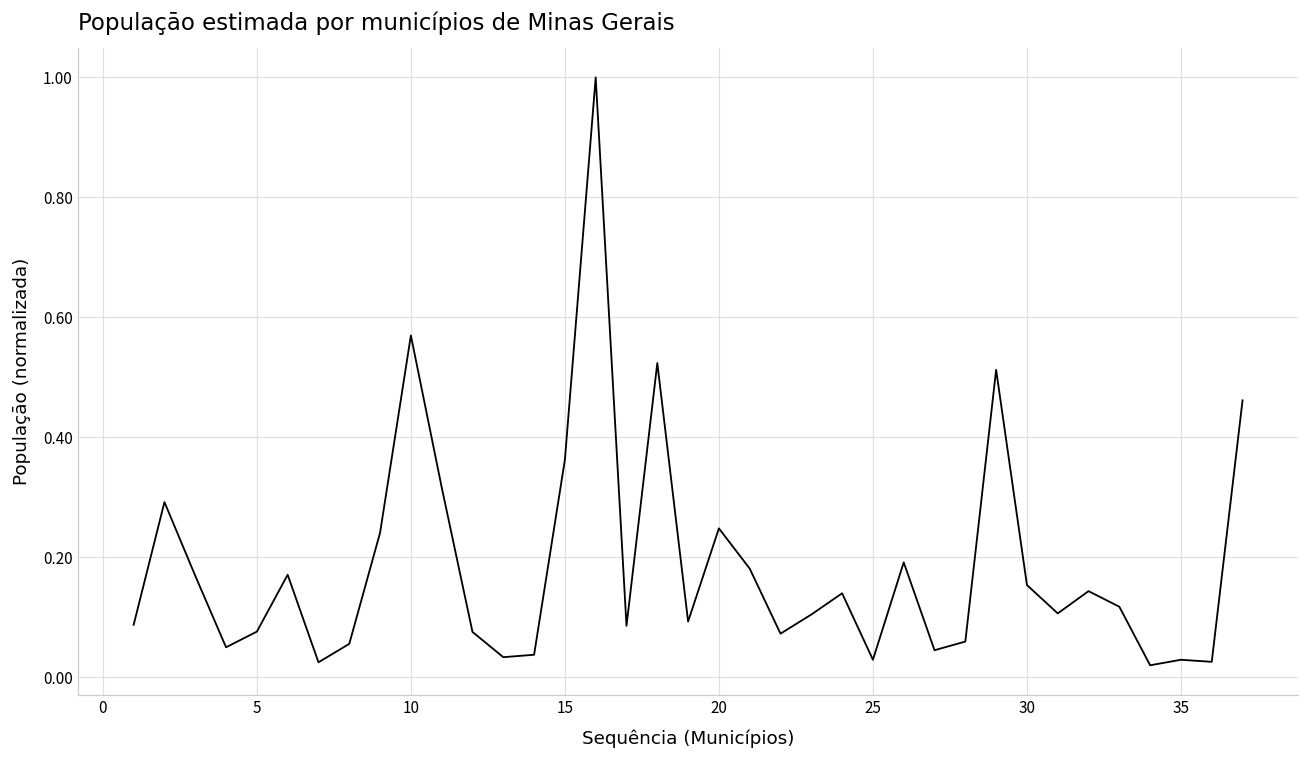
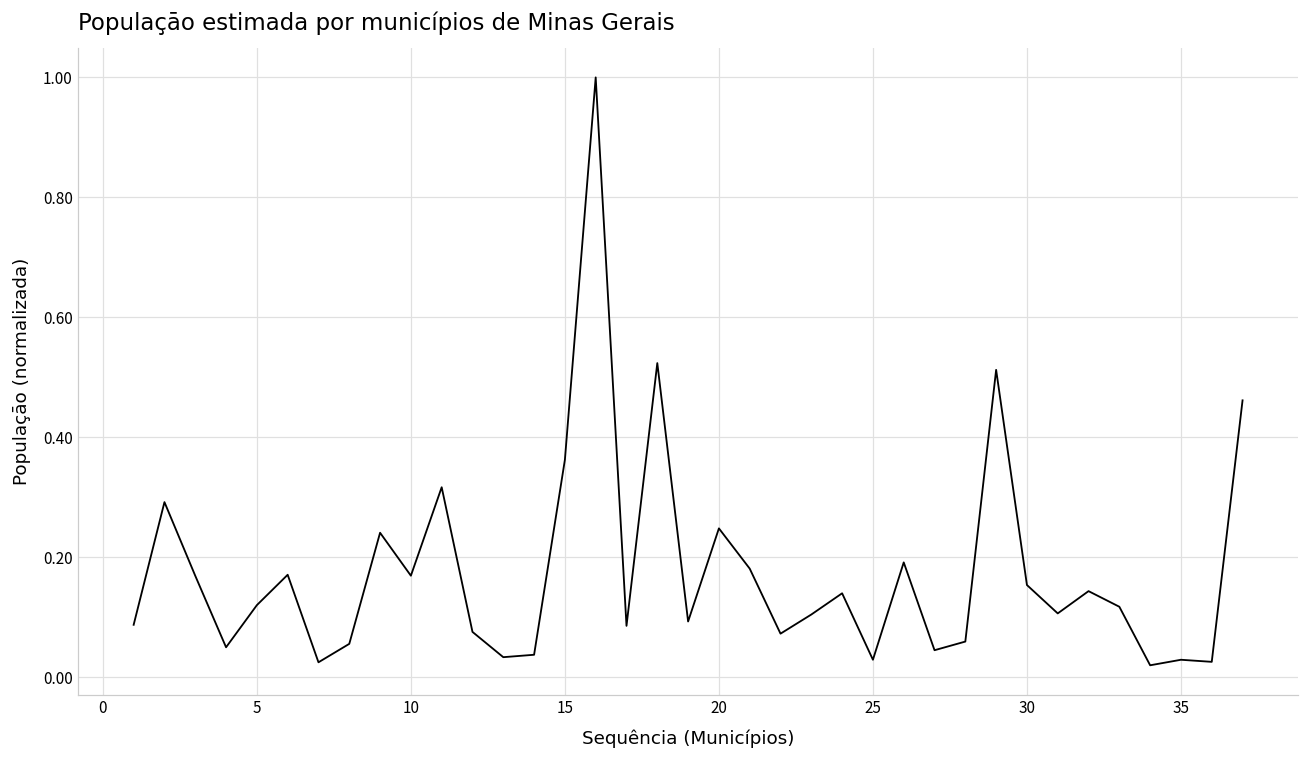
  {
-   "5": 0.08,
-   "10": 0.57,
+   "5": 0.12,
+   "10": 0.17,
    "15": 0.36,
    "20": 0.25,
    "25": 0.03,
    "30": 0.15,
    "35": 0.03
  }
